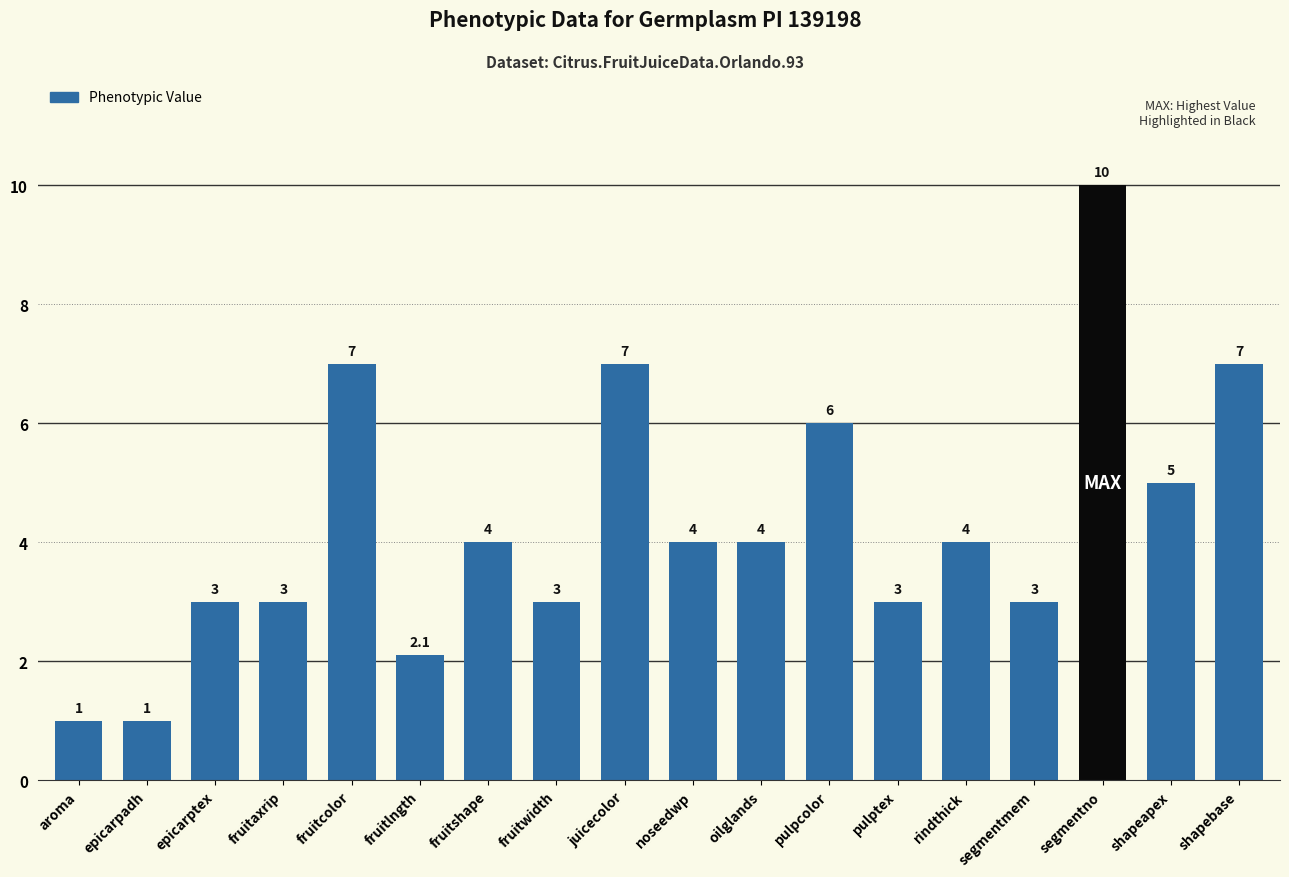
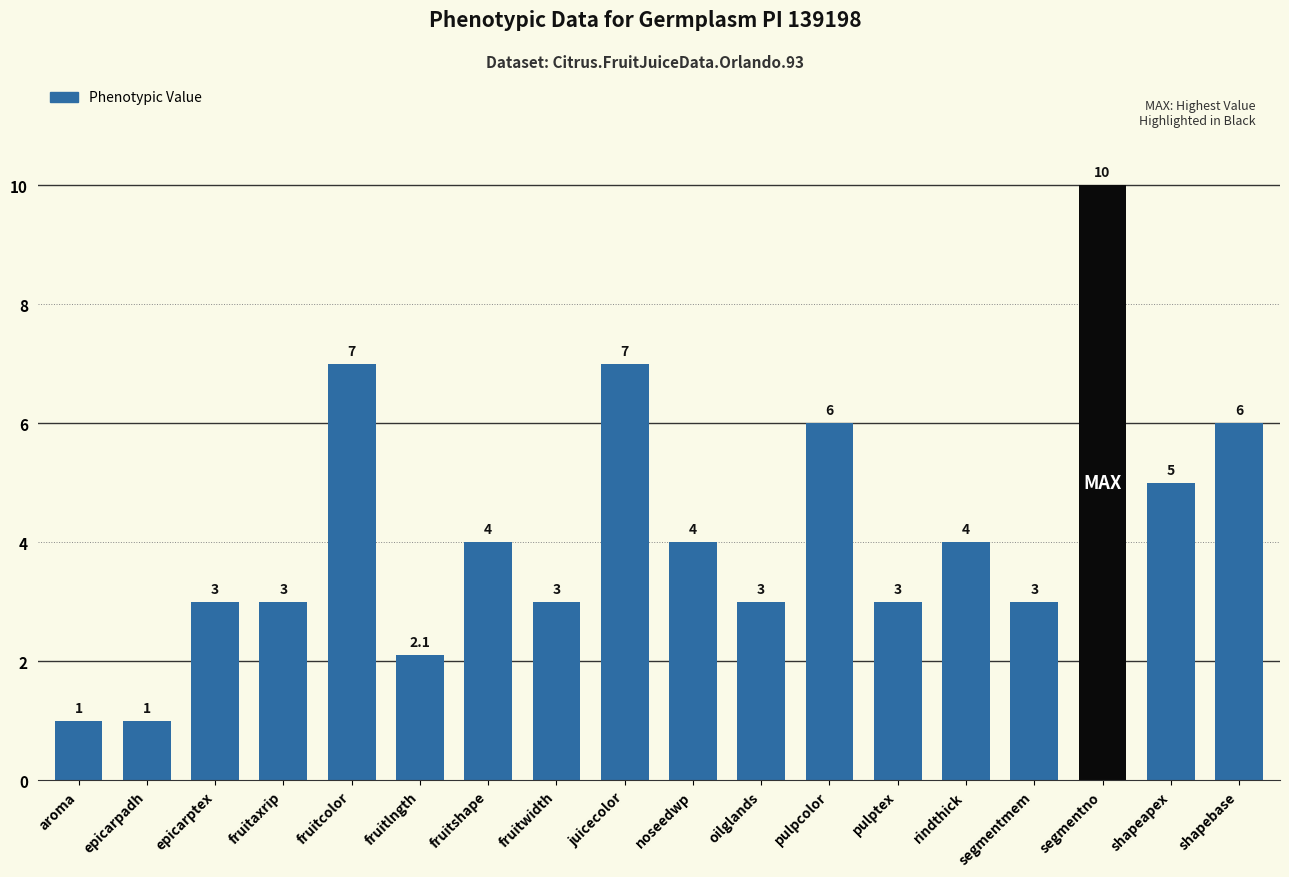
  {
    "aroma": 1,
    "epicarpadh": 1,
    "epicarptex": 3,
    "fruitaxrip": 3,
    "fruitcolor": 7,
    "fruitlngth": 2.1,
    "fruitshape": 4,
    "fruitwidth": 3,
    "juicecolor": 7,
    "noseedwp": 4,
-   "oilglands": 4,
+   "oilglands": 3,
    "pulpcolor": 6,
    "pulptex": 3,
    "rindthick": 4,
    "segmentmem": 3,
    "segmentno": 10,
    "shapeapex": 5,
-   "shapebase": 7
+   "shapebase": 6
  }
